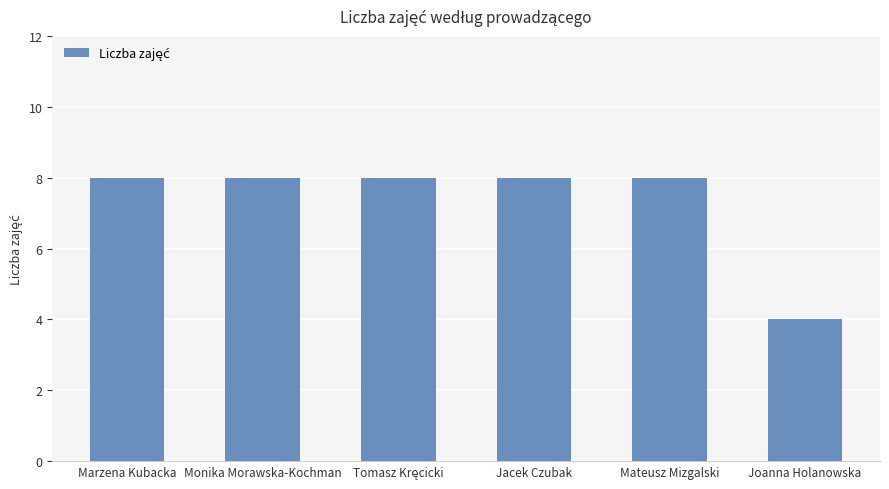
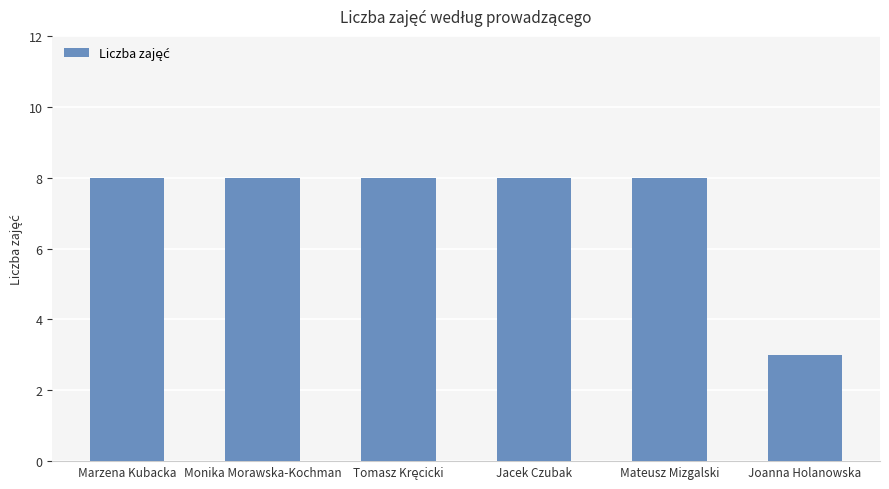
  {
    "Marzena Kubacka": 8,
    "Monika Morawska-Kochman": 8,
    "Tomasz Kręcicki": 8,
    "Jacek Czubak": 8,
    "Mateusz Mizgalski": 8,
-   "Joanna Holanowska": 4
+   "Joanna Holanowska": 3
  }
